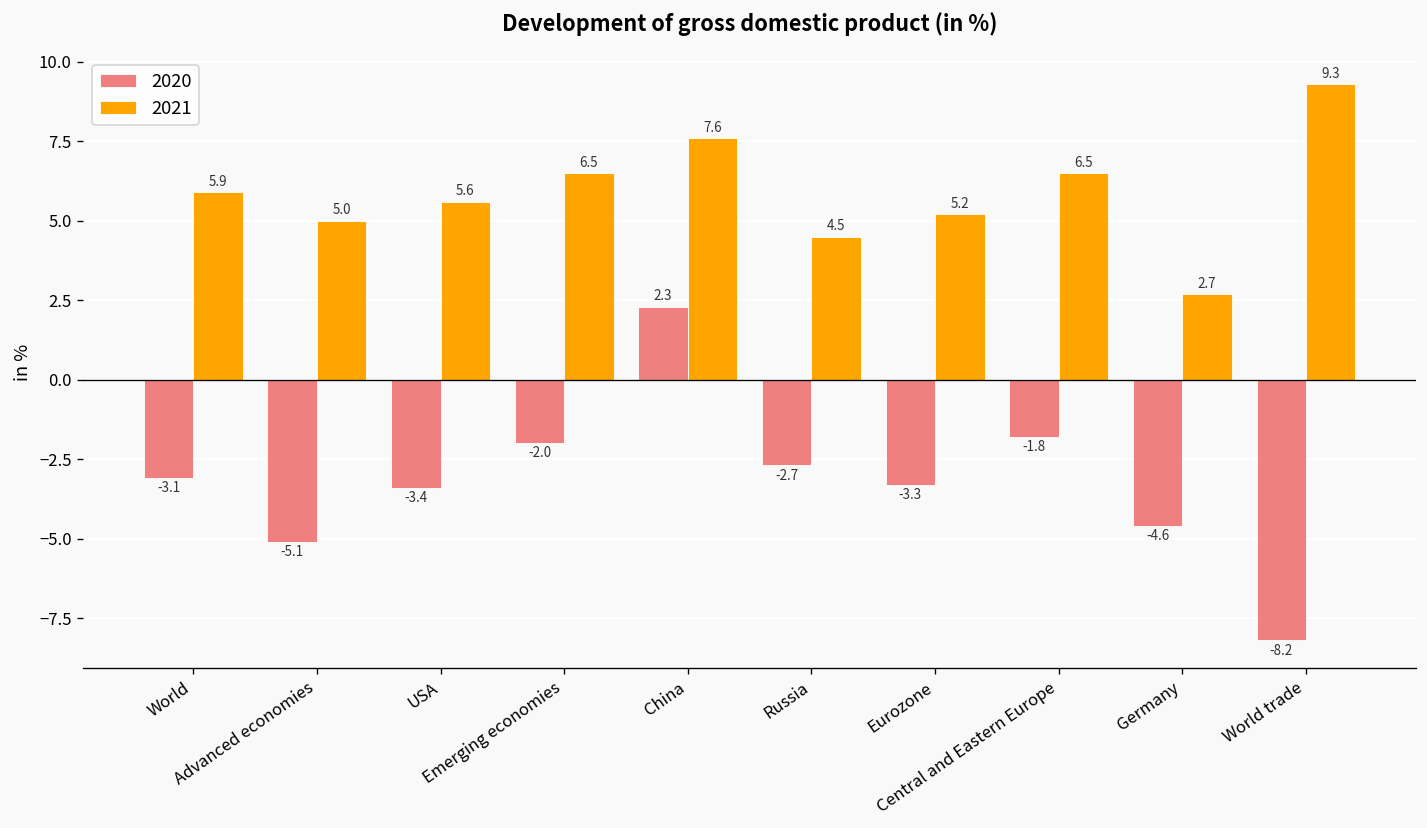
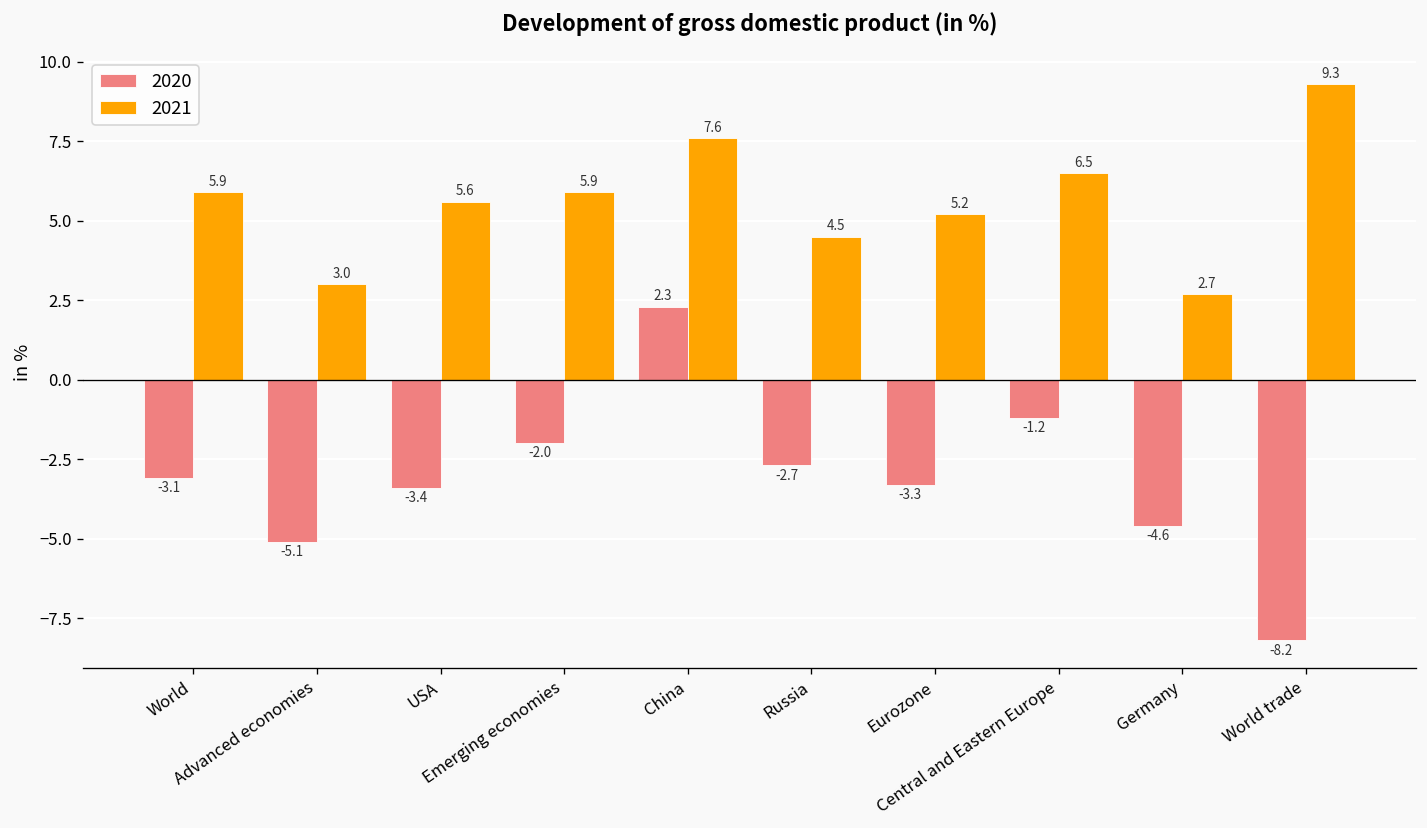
  {
    "2020": {
      "World": -3.1,
      "Advanced economies": -5.1,
      "USA": -3.4,
      "Emerging economies": -2.0,
      "China": 2.3,
      "Russia": -2.7,
      "Eurozone": -3.3,
-     "Central and Eastern Europe": -1.8,
+     "Central and Eastern Europe": -1.2,
      "Germany": -4.6,
      "World trade": -8.2
    },
    "2021": {
      "World": 5.9,
-     "Advanced economies": 5.0,
+     "Advanced economies": 3.0,
      "USA": 5.6,
-     "Emerging economies": 6.5,
+     "Emerging economies": 5.9,
      "China": 7.6,
      "Russia": 4.5,
      "Eurozone": 5.2,
      "Central and Eastern Europe": 6.5,
      "Germany": 2.7,
      "World trade": 9.3
    }
  }
